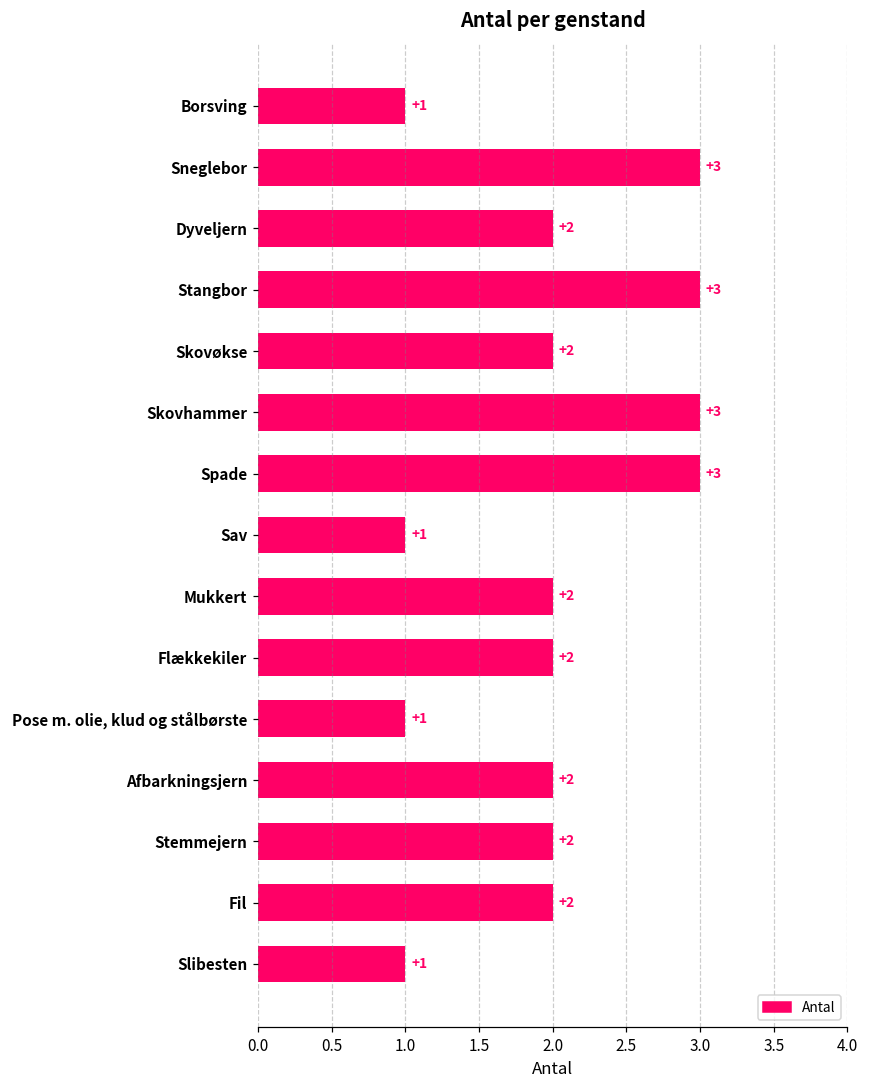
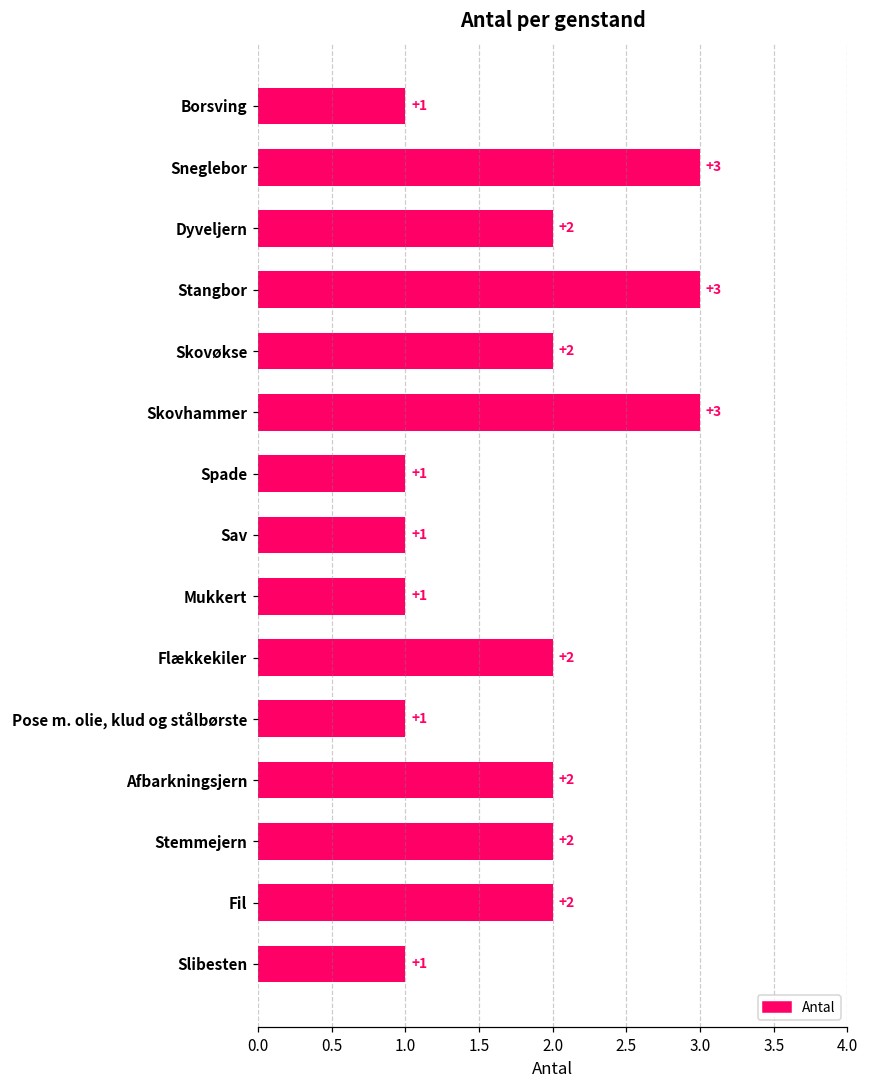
  {
    "Borsving": "+1",
    "Sneglebor": "+3",
    "Dyveljern": "+2",
    "Stangbor": "+3",
    "Skovøkse": "+2",
    "Skovhammer": "+3",
-   "Spade": "+3",
+   "Spade": "+1",
    "Sav": "+1",
-   "Mukkert": "+2",
+   "Mukkert": "+1",
    "Flækkekiler": "+2",
    "Pose m. olie, klud og stålbørste": "+1",
    "Afbarkningsjern": "+2",
    "Stemmejern": "+2",
    "Fil": "+2",
    "Slibesten": "+1"
  }
